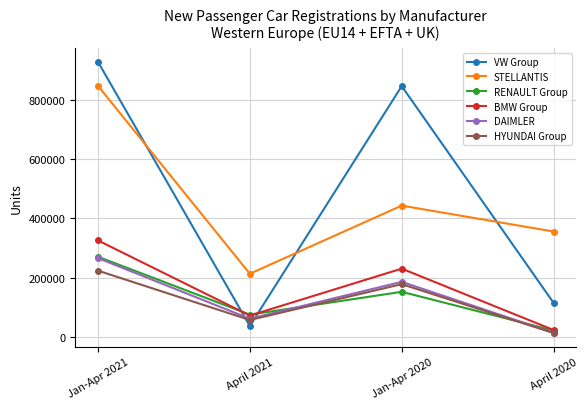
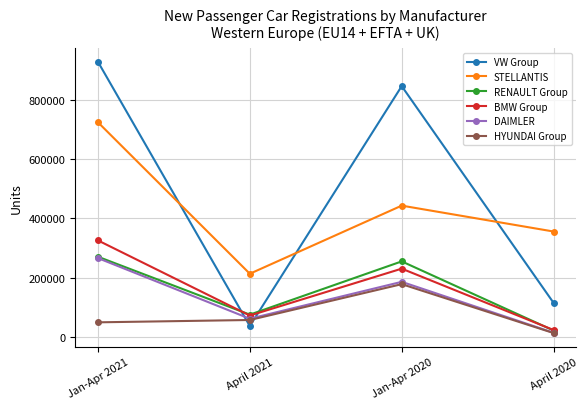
  {
    "VW Group": {
      "Jan-Apr 2021": 930000,
      "April 2021": 40000,
      "Jan-Apr 2020": 850000,
      "April 2020": 110000
    },
    "STELLANTIS": {
-     "Jan-Apr 2021": 850000,
+     "Jan-Apr 2021": 720000,
      "April 2021": 210000,
      "Jan-Apr 2020": 440000,
      "April 2020": 360000
    },
    "RENAULT Group": {
-     "Jan-Apr 2020": 150000
+     "Jan-Apr 2020": 250000
    },
    "BMW Group": {
      "Jan-Apr 2021": 330000,
      "Jan-Apr 2020": 230000
    },
    "HYUNDAI Group": {
-     "Jan-Apr 2021": 220000
+     "Jan-Apr 2021": 50000
    }
  }
